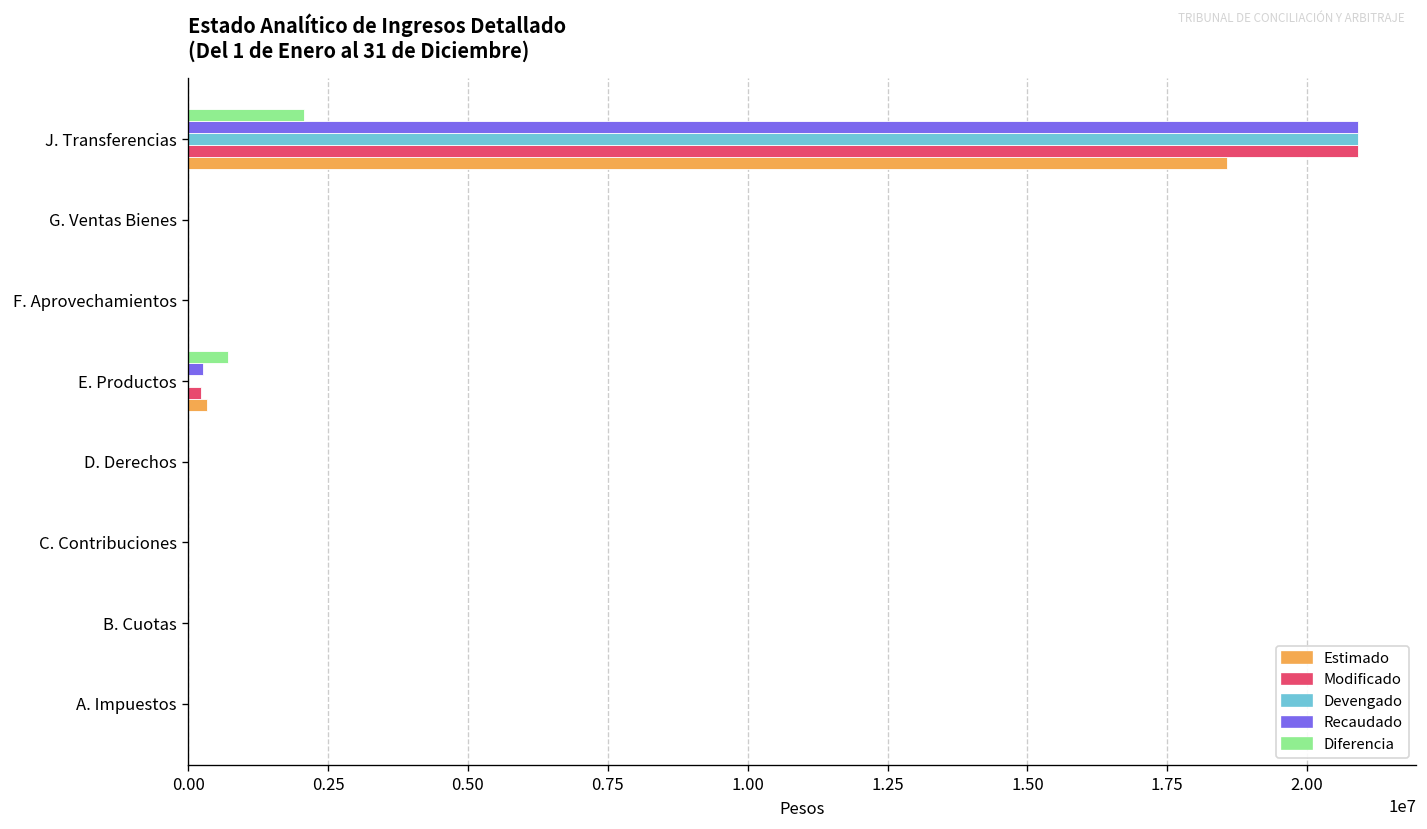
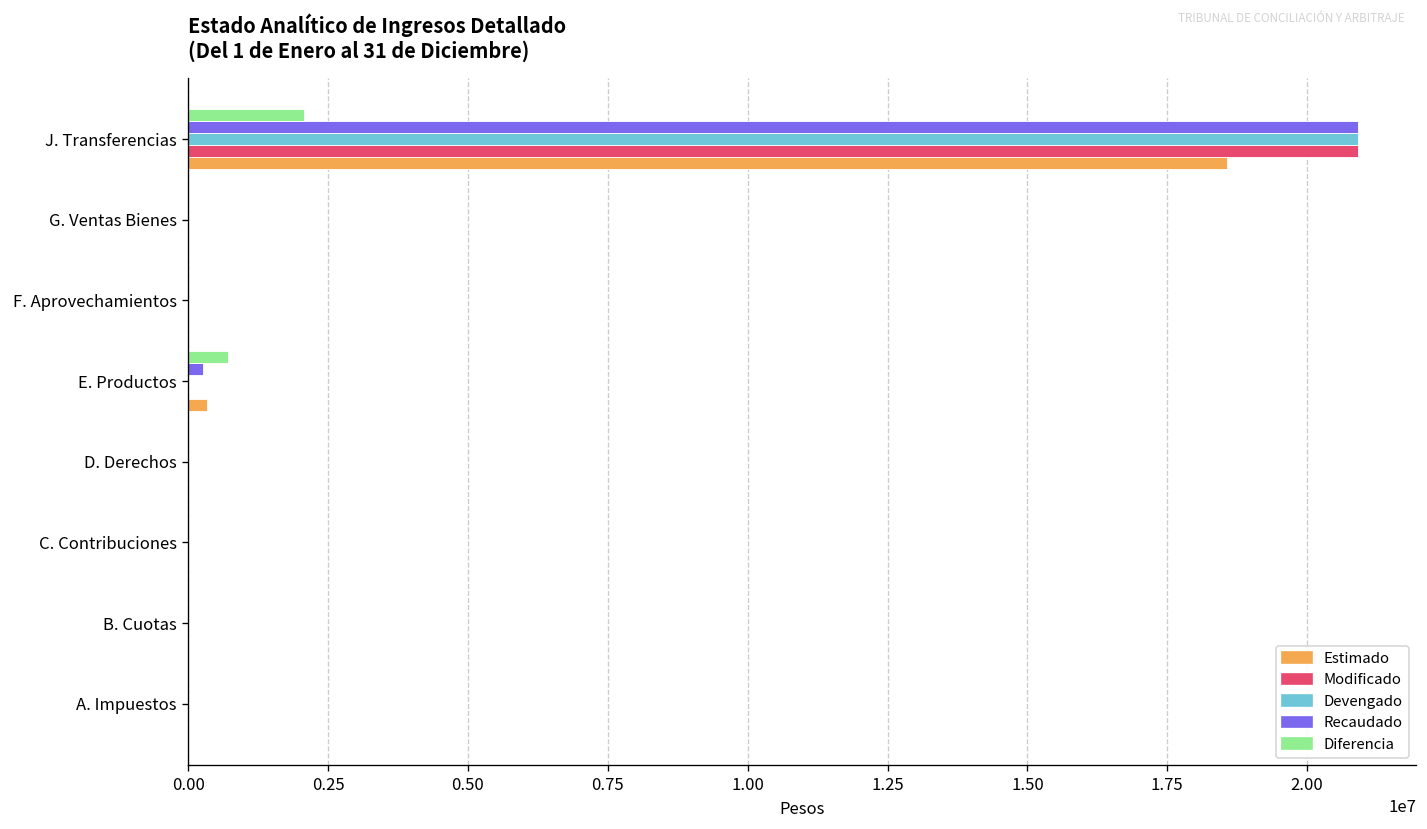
  {
    "Estimado": {
      "J. Transferencias": 18600000,
      "G. Ventas Bienes": 0,
      "F. Aprovechamientos": 0,
      "E. Productos": 300000,
      "D. Derechos": 0,
      "C. Contribuciones": 0,
      "B. Cuotas": 0,
      "A. Impuestos": 0
    },
    "Modificado": {
      "J. Transferencias": 20900000,
      "G. Ventas Bienes": 0,
      "F. Aprovechamientos": 0,
-     "E. Productos": 200000,
+     "E. Productos": 0,
      "D. Derechos": 0,
      "C. Contribuciones": 0,
      "B. Cuotas": 0,
      "A. Impuestos": 0
    },
    "Devengado": {
      "J. Transferencias": 20900000,
      "G. Ventas Bienes": 0,
      "F. Aprovechamientos": 0,
      "D. Derechos": 0,
      "C. Contribuciones": 0,
      "B. Cuotas": 0,
      "A. Impuestos": 0
    },
    "Recaudado": {
      "J. Transferencias": 20900000,
      "G. Ventas Bienes": 0,
      "F. Aprovechamientos": 0,
      "E. Productos": 300000,
      "D. Derechos": 0,
      "C. Contribuciones": 0,
      "B. Cuotas": 0,
      "A. Impuestos": 0
    },
    "Diferencia": {
      "J. Transferencias": 2100000,
      "G. Ventas Bienes": 0,
      "F. Aprovechamientos": 0,
      "E. Productos": 700000,
      "D. Derechos": 0,
      "C. Contribuciones": 0,
      "B. Cuotas": 0,
      "A. Impuestos": 0
    }
  }
